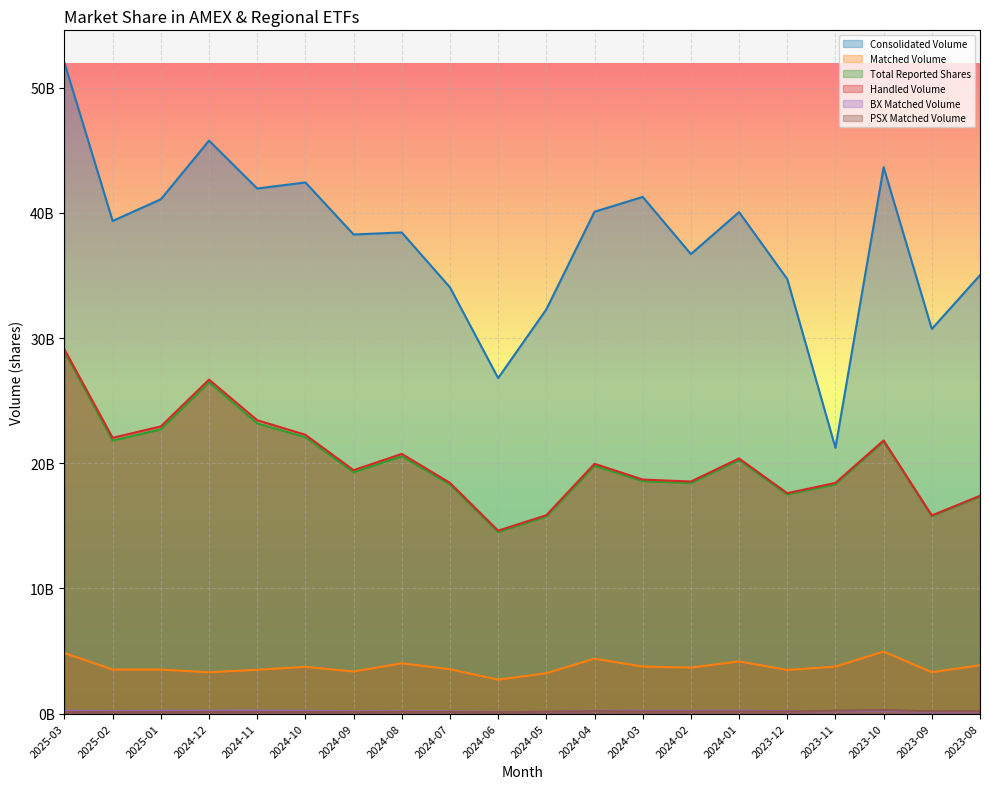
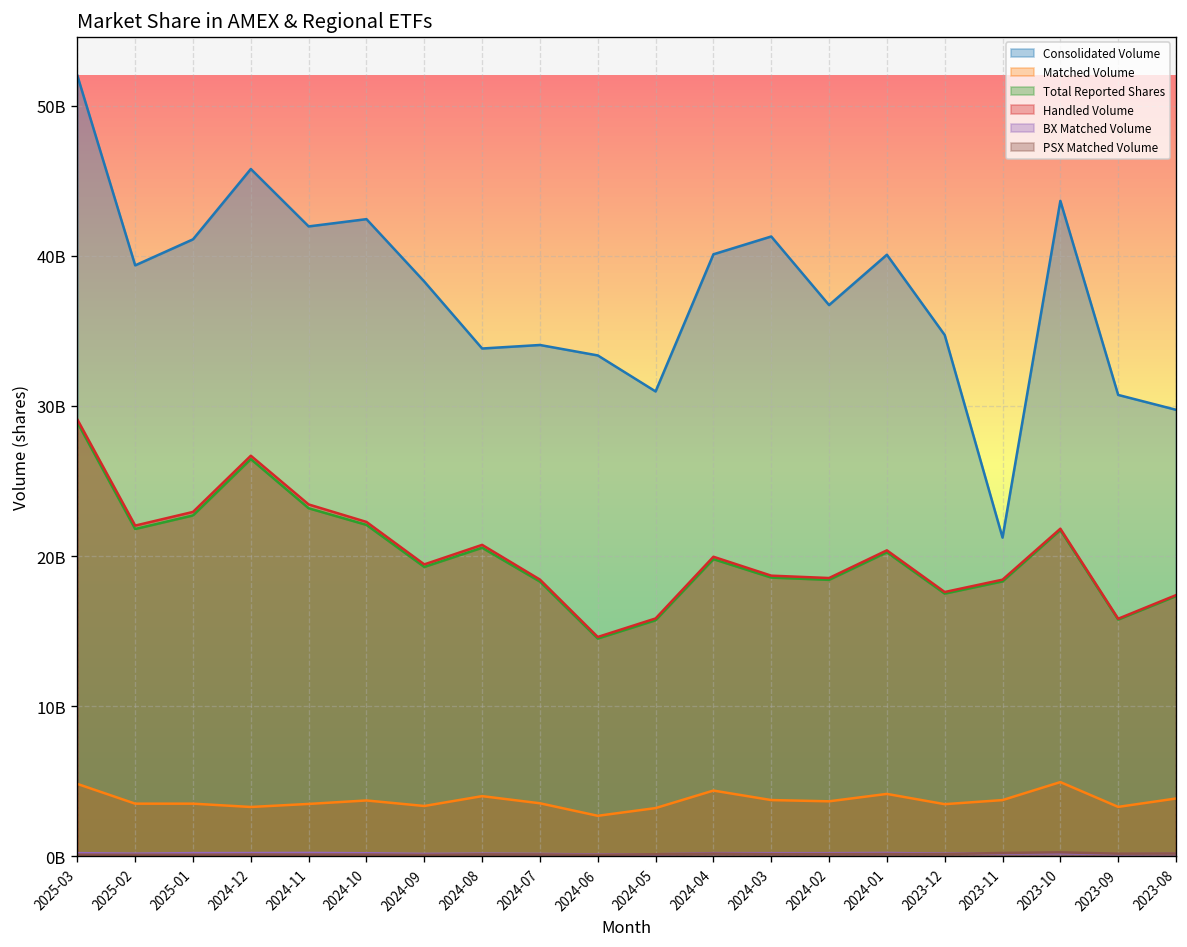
  {
    "Consolidated Volume": {
      "2025-03": 52000000000,
      "2025-02": 39400000000,
      "2025-01": 41100000000,
      "2024-12": 45800000000,
      "2024-11": 42000000000,
      "2024-10": 42400000000,
      "2024-09": 38300000000,
-     "2024-08": 38400000000,
+     "2024-08": 33800000000,
      "2024-07": 34100000000,
-     "2024-06": 26800000000,
-     "2024-05": 32300000000,
+     "2024-06": 33400000000,
+     "2024-05": 31000000000,
      "2024-04": 40100000000,
      "2024-03": 41300000000,
      "2024-02": 36700000000,
      "2024-01": 40100000000,
      "2023-12": 34700000000,
      "2023-11": 21200000000,
      "2023-10": 43700000000,
      "2023-09": 30700000000,
-     "2023-08": 35000000000
+     "2023-08": 29700000000
    },
    "Total Reported Shares": {
      "2025-02": 21800000000,
      "2025-01": 22700000000,
      "2024-12": 26500000000,
      "2024-11": 23200000000
    }
  }
